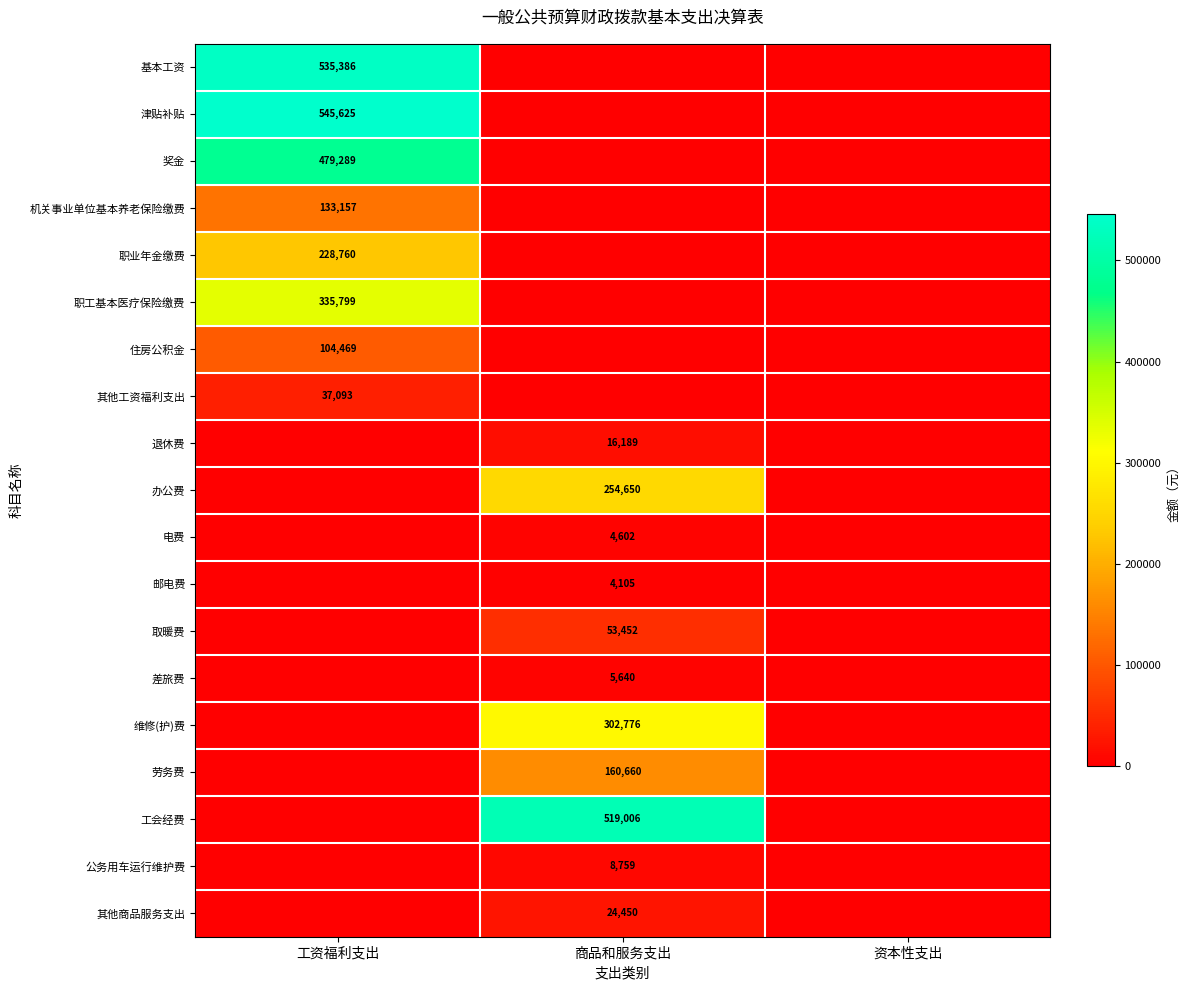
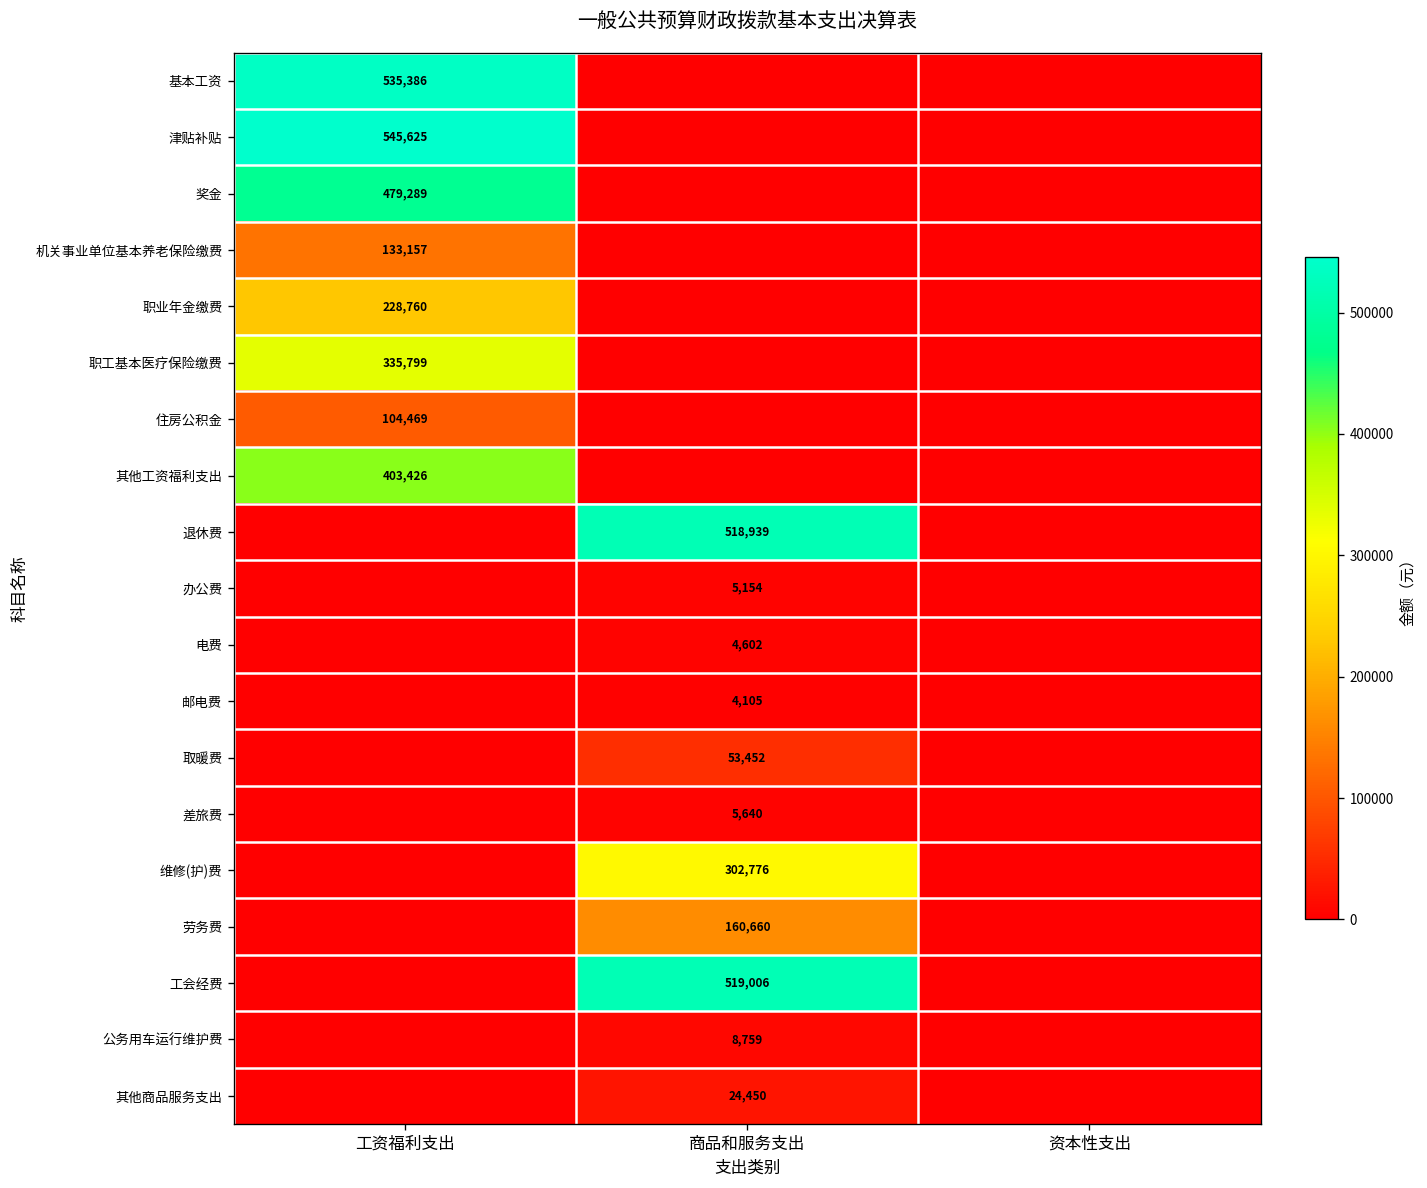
  {
    "基本工资": {
      "工资福利支出": "535,386"
    },
    "津贴补贴": {
      "工资福利支出": "545,625"
    },
    "奖金": {
      "工资福利支出": "479,289"
    },
    "机关事业单位基本养老保险缴费": {
      "工资福利支出": "133,157"
    },
    "职业年金缴费": {
      "工资福利支出": "228,760"
    },
    "职工基本医疗保险缴费": {
      "工资福利支出": "335,799"
    },
    "住房公积金": {
      "工资福利支出": "104,469"
    },
    "其他工资福利支出": {
-     "工资福利支出": "37,093"
+     "工资福利支出": "403,426"
    },
    "退休费": {
-     "商品和服务支出": "16,189"
+     "商品和服务支出": "518,939"
    },
    "办公费": {
-     "商品和服务支出": "254,650"
+     "商品和服务支出": "5,154"
    },
    "电费": {
      "商品和服务支出": "4,602"
    },
    "邮电费": {
      "商品和服务支出": "4,105"
    },
    "取暖费": {
      "商品和服务支出": "53,452"
    },
    "差旅费": {
      "商品和服务支出": "5,640"
    },
    "维修(护)费": {
      "商品和服务支出": "302,776"
    },
    "劳务费": {
      "商品和服务支出": "160,660"
    },
    "工会经费": {
      "商品和服务支出": "519,006"
    },
    "公务用车运行维护费": {
      "商品和服务支出": "8,759"
    },
    "其他商品服务支出": {
      "商品和服务支出": "24,450"
    }
  }
